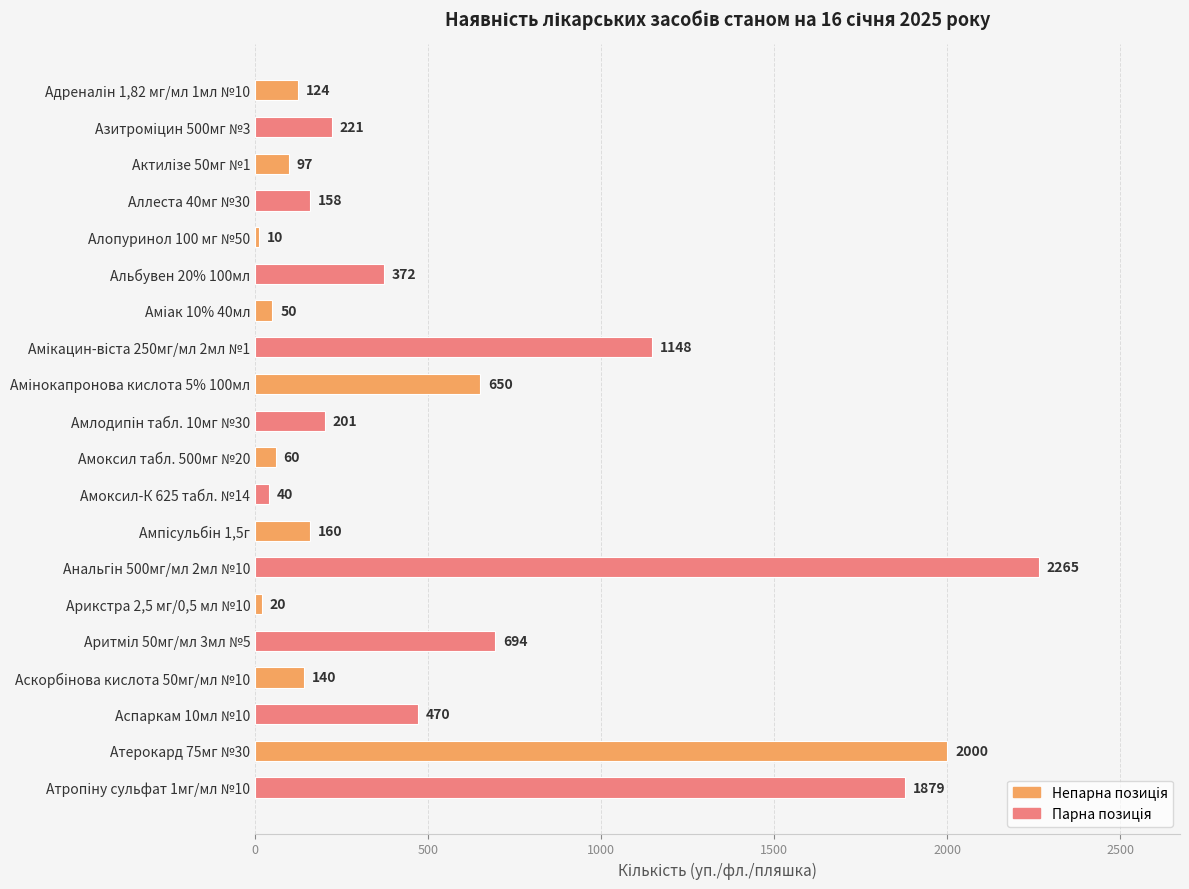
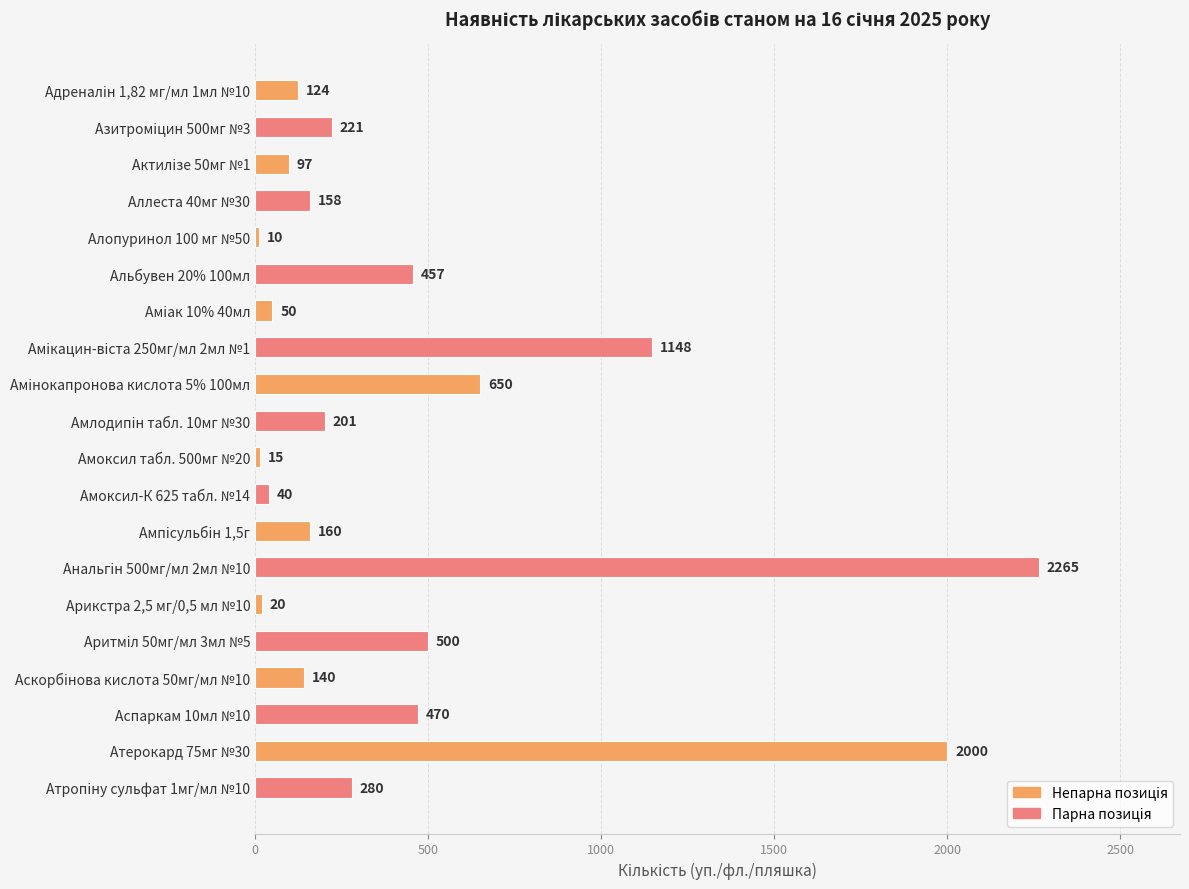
  {
    "Адреналін 1,82 мг/мл 1мл №10": 124,
    "Азитроміцин 500мг №3": 221,
    "Актилізе 50мг №1": 97,
    "Аллеста 40мг №30": 158,
    "Алопуринол 100 мг №50": 10,
-   "Альбувен 20% 100мл": 372,
+   "Альбувен 20% 100мл": 457,
    "Аміак 10% 40мл": 50,
    "Амікацин-віста 250мг/мл 2мл №1": 1148,
    "Амінокапронова кислота 5% 100мл": 650,
    "Амлодипін табл. 10мг №30": 201,
-   "Амоксил табл. 500мг №20": 60,
+   "Амоксил табл. 500мг №20": 15,
    "Амоксил-К 625 табл. №14": 40,
    "Ампісульбін 1,5г": 160,
    "Анальгін 500мг/мл 2мл №10": 2265,
    "Арикстра 2,5 мг/0,5 мл №10": 20,
-   "Аритміл 50мг/мл 3мл №5": 694,
+   "Аритміл 50мг/мл 3мл №5": 500,
    "Аскорбінова кислота 50мг/мл №10": 140,
    "Аспаркам 10мл №10": 470,
    "Атерокард 75мг №30": 2000,
-   "Атропіну сульфат 1мг/мл №10": 1879
+   "Атропіну сульфат 1мг/мл №10": 280
  }
